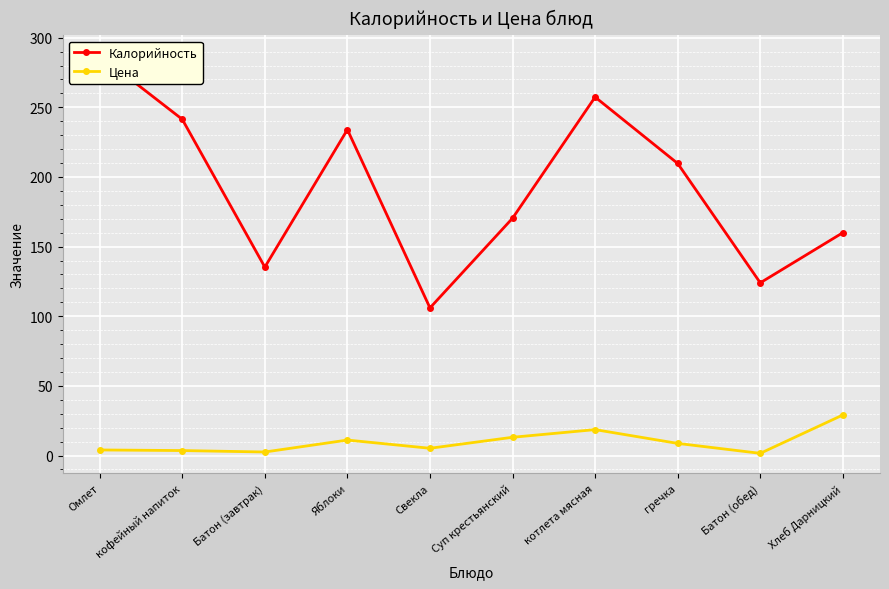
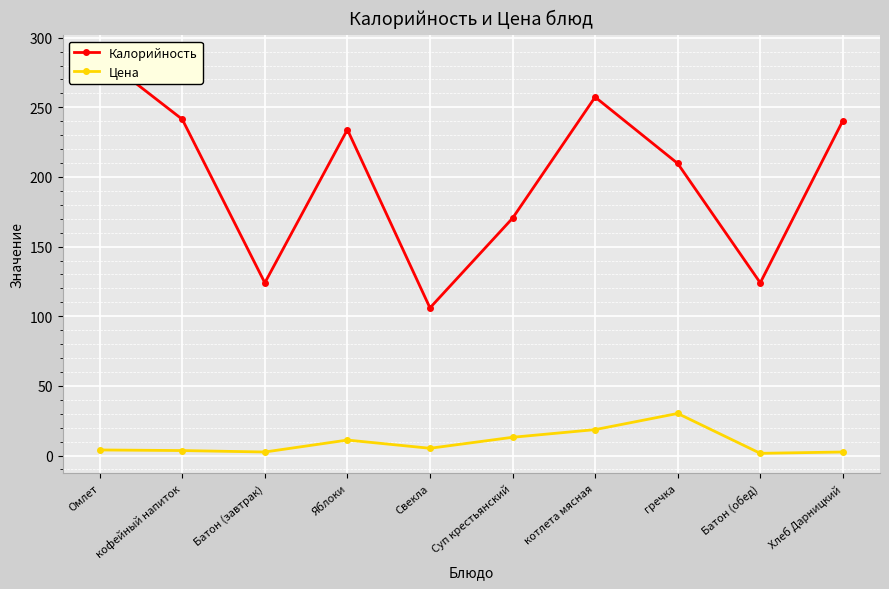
  {
    "Калорийность": {
      "кофейный напиток": 241,
-     "Батон (завтрак)": 135,
+     "Батон (завтрак)": 124,
      "Яблоки": 234,
      "Свекла": 106,
      "Суп крестьянский": 170,
      "котлета мясная": 257,
      "гречка": 210,
      "Батон (обед)": 124,
-     "Хлеб Дарницкий": 160
+     "Хлеб Дарницкий": 240
    },
    "Цена": {
      "Омлет": 4,
      "кофейный напиток": 4,
      "Батон (завтрак)": 3,
      "Яблоки": 11,
      "Свекла": 5,
      "Суп крестьянский": 13,
      "котлета мясная": 19,
-     "гречка": 9,
+     "гречка": 30,
      "Батон (обед)": 2,
-     "Хлеб Дарницкий": 29
+     "Хлеб Дарницкий": 3
    }
  }
